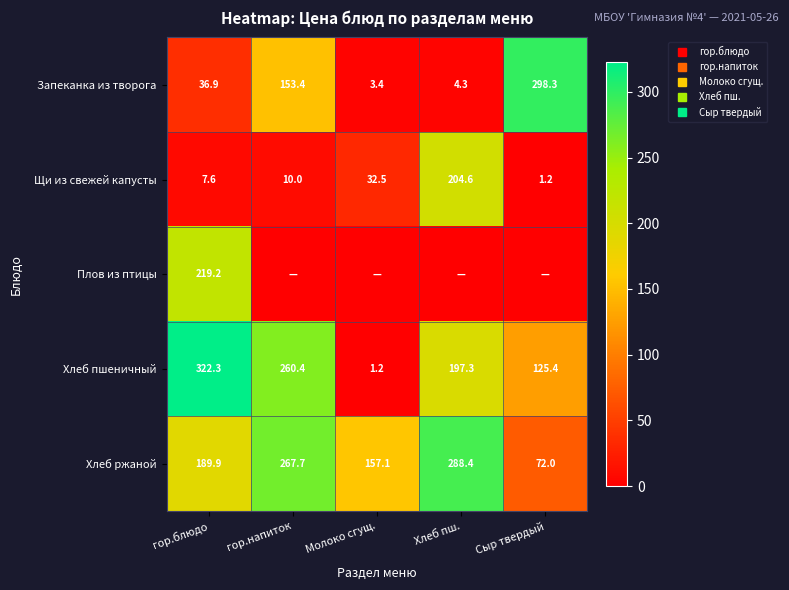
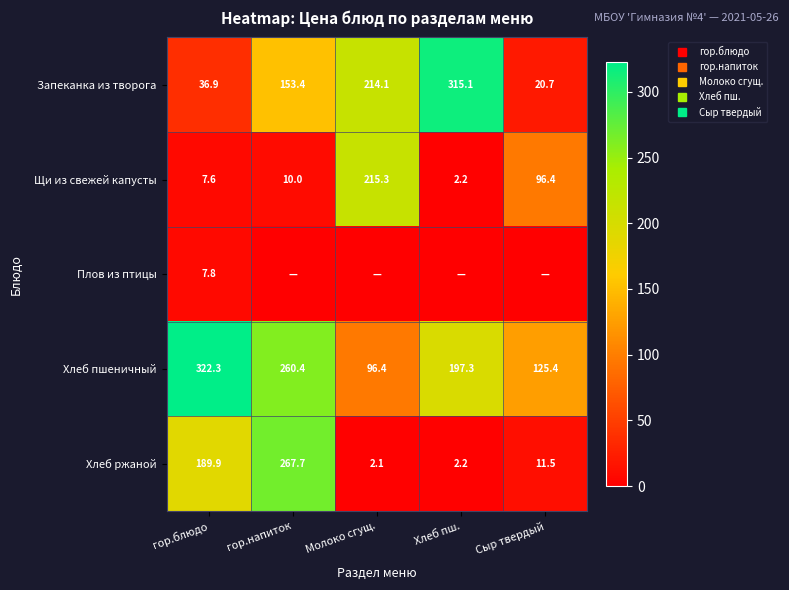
  {
    "Запеканка из творога": {
      "гор.блюдо": 36.9,
      "гор.напиток": 153.4,
-     "Молоко сгущ.": 3.4,
-     "Хлеб пш.": 4.3,
-     "Сыр твердый": 298.3
+     "Молоко сгущ.": 214.1,
+     "Хлеб пш.": 315.1,
+     "Сыр твердый": 20.7
    },
    "Щи из свежей капусты": {
      "гор.блюдо": 7.6,
      "гор.напиток": 10.0,
-     "Молоко сгущ.": 32.5,
-     "Хлеб пш.": 204.6,
-     "Сыр твердый": 1.2
+     "Молоко сгущ.": 215.3,
+     "Хлеб пш.": 2.2,
+     "Сыр твердый": 96.4
    },
    "Плов из птицы": {
-     "гор.блюдо": 219.2
+     "гор.блюдо": 7.8
    },
    "Хлеб пшеничный": {
      "гор.блюдо": 322.3,
      "гор.напиток": 260.4,
-     "Молоко сгущ.": 1.2,
+     "Молоко сгущ.": 96.4,
      "Хлеб пш.": 197.3,
      "Сыр твердый": 125.4
    },
    "Хлеб ржаной": {
      "гор.блюдо": 189.9,
      "гор.напиток": 267.7,
-     "Молоко сгущ.": 157.1,
-     "Хлеб пш.": 288.4,
-     "Сыр твердый": 72.0
+     "Молоко сгущ.": 2.1,
+     "Хлеб пш.": 2.2,
+     "Сыр твердый": 11.5
    }
  }
